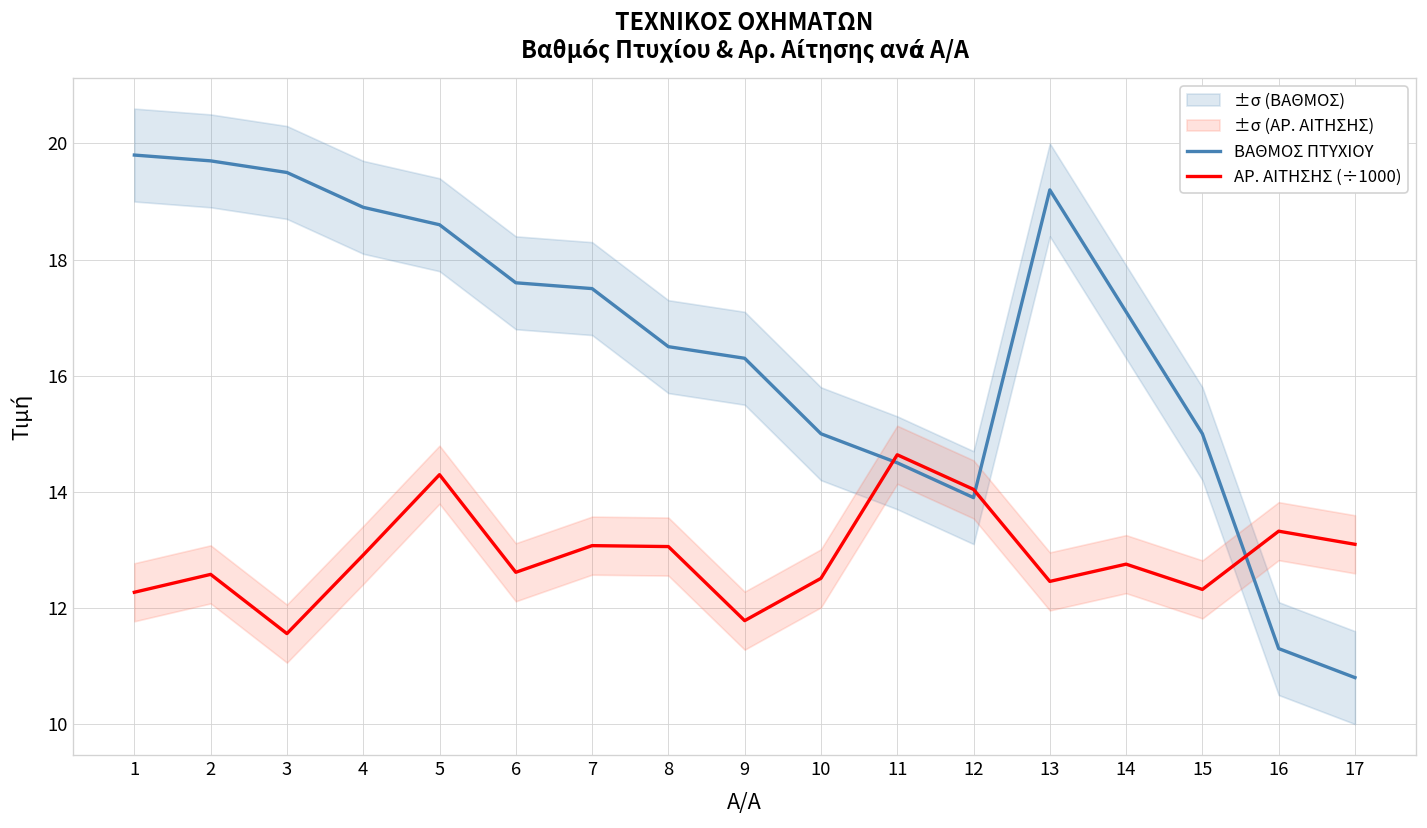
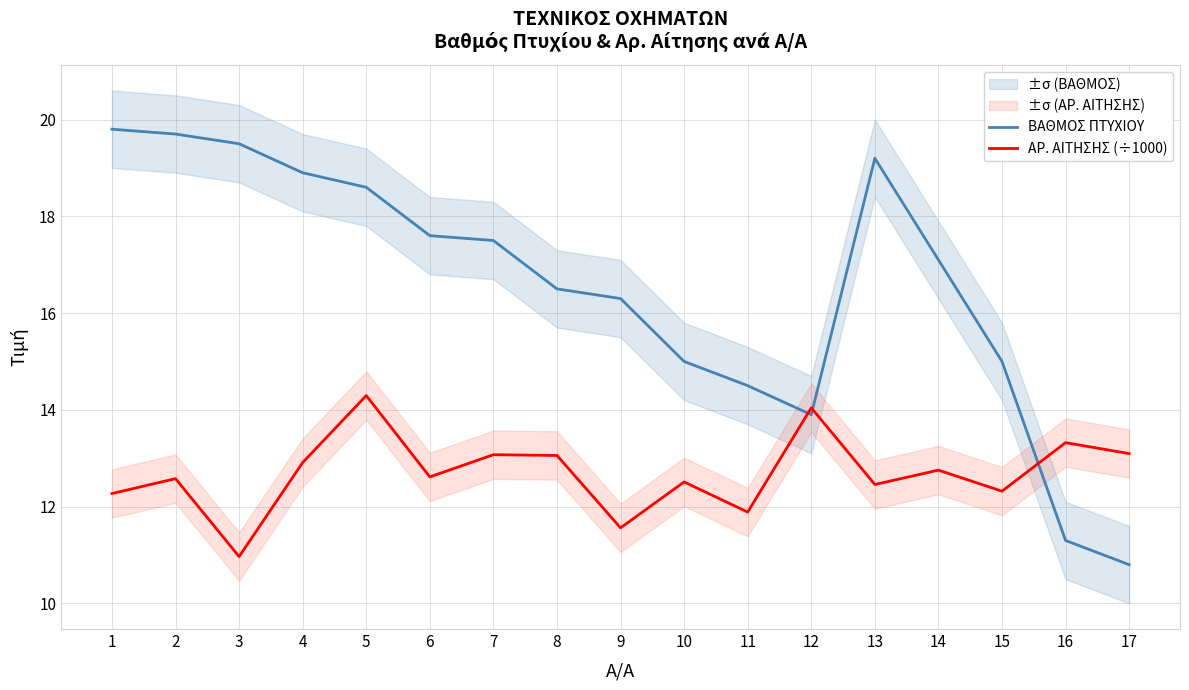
  {
    "ΑΡ. ΑΙΤΗΣΗΣ (÷1000)": {
      "1": 12.3,
      "2": 12.6,
-     "3": 11.6,
+     "3": 11.0,
      "4": 12.9,
      "5": 14.3,
      "6": 12.6,
      "7": 13.1,
      "8": 13.1,
-     "9": 11.8,
+     "9": 11.6,
      "10": 12.5,
-     "11": 14.6,
+     "11": 11.9,
      "12": 14.0,
      "13": 12.5,
      "14": 12.8,
      "15": 12.3,
      "16": 13.3,
      "17": 13.1
    }
  }
